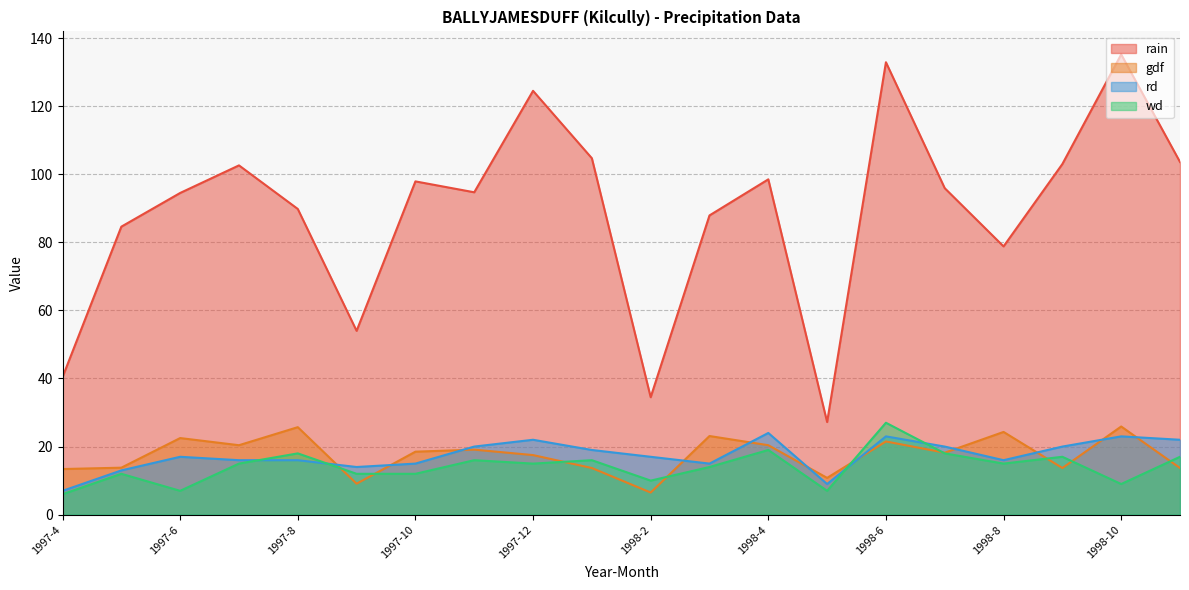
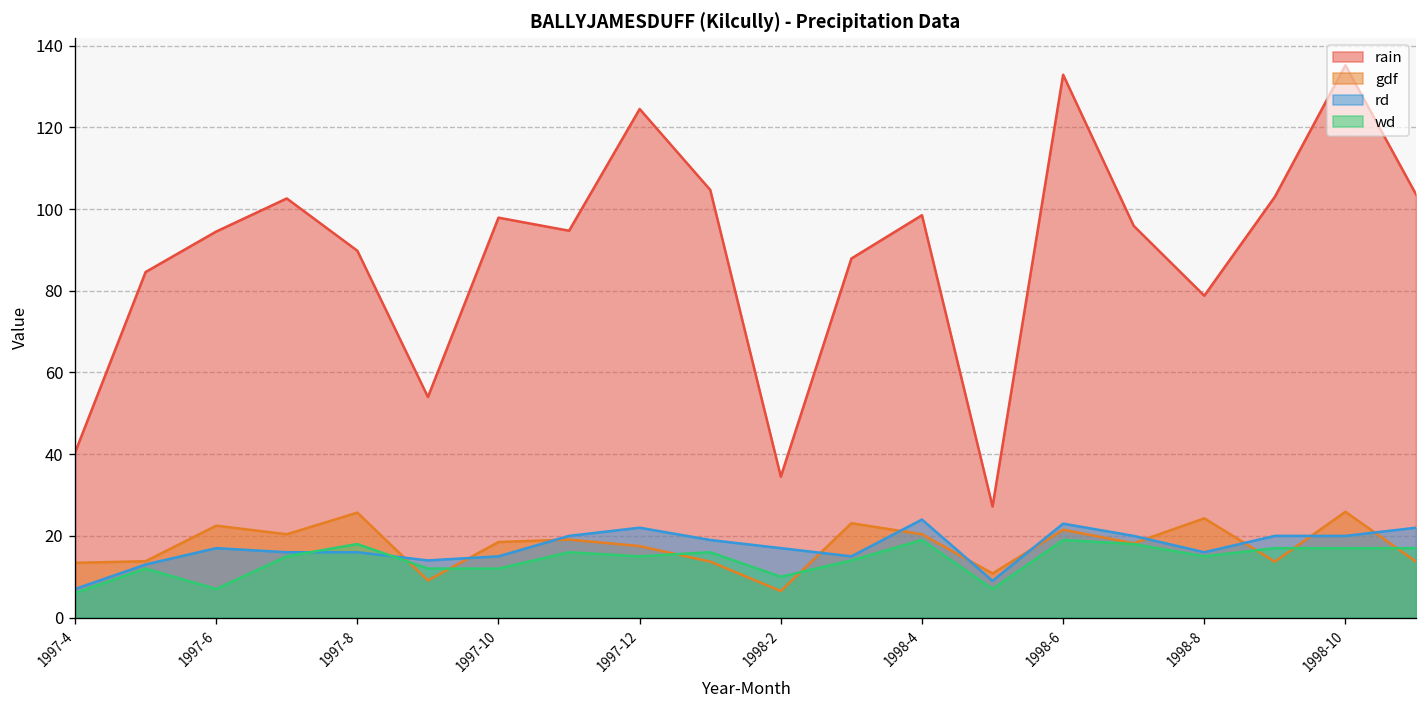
  {
    "rd": {
      "1997-4": 7,
      "1997-6": 17,
      "1997-8": 16,
      "1997-10": 15,
      "1997-12": 22,
      "1998-2": 17,
      "1998-4": 24,
      "1998-6": 23,
      "1998-8": 16,
-     "1998-10": 23
+     "1998-10": 20
    },
    "wd": {
      "1997-4": 6,
      "1997-6": 7,
      "1997-8": 18,
      "1997-10": 12,
      "1997-12": 15,
      "1998-2": 10,
      "1998-4": 19,
-     "1998-6": 27,
+     "1998-6": 19,
      "1998-8": 15,
-     "1998-10": 9
+     "1998-10": 17
    }
  }
